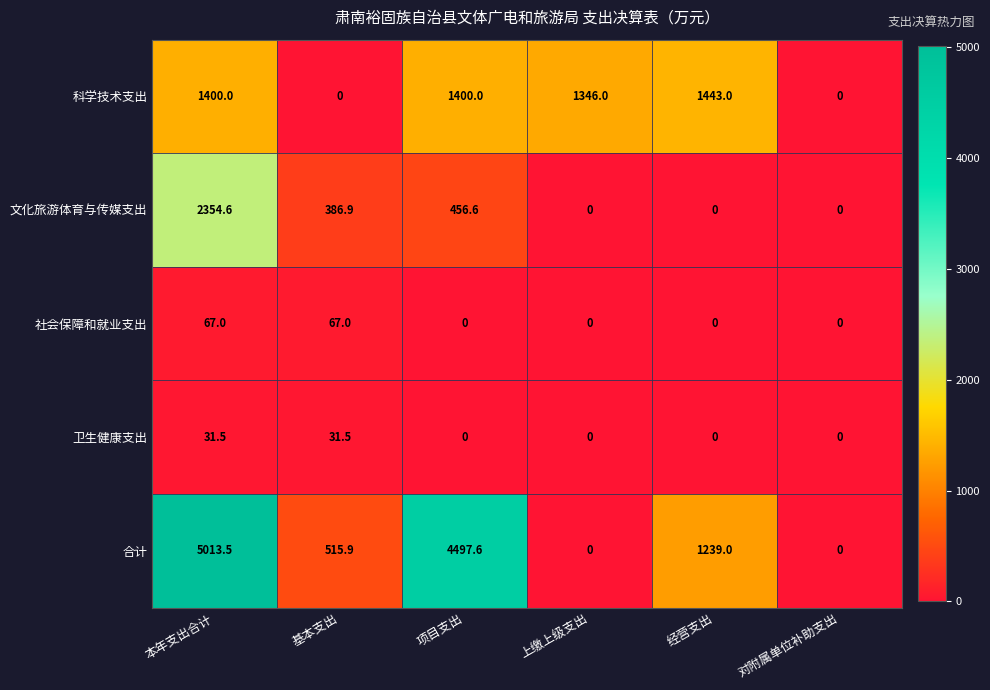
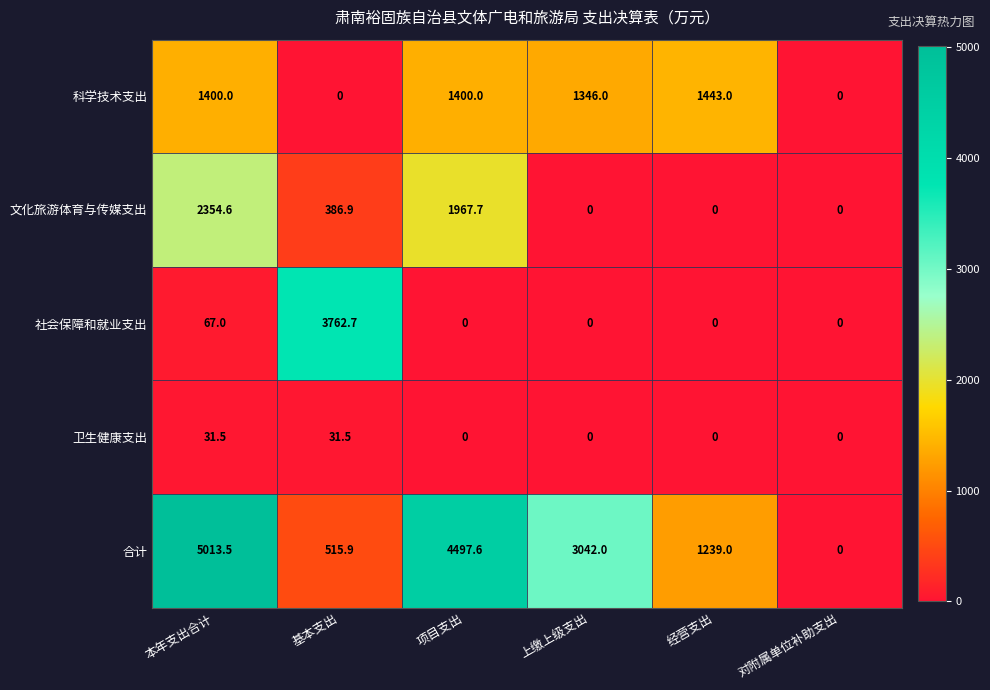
  {
    "科学技术支出": {
      "本年支出合计": 1400.0,
      "基本支出": 0,
      "项目支出": 1400.0,
      "上缴上级支出": 1346.0,
      "经营支出": 1443.0,
      "对附属单位补助支出": 0
    },
    "文化旅游体育与传媒支出": {
      "本年支出合计": 2354.6,
      "基本支出": 386.9,
-     "项目支出": 456.6,
+     "项目支出": 1967.7,
      "上缴上级支出": 0,
      "经营支出": 0,
      "对附属单位补助支出": 0
    },
    "社会保障和就业支出": {
      "本年支出合计": 67.0,
-     "基本支出": 67.0,
+     "基本支出": 3762.7,
      "项目支出": 0,
      "上缴上级支出": 0,
      "经营支出": 0,
      "对附属单位补助支出": 0
    },
    "卫生健康支出": {
      "本年支出合计": 31.5,
      "基本支出": 31.5,
      "项目支出": 0,
      "上缴上级支出": 0,
      "经营支出": 0,
      "对附属单位补助支出": 0
    },
    "合计": {
      "本年支出合计": 5013.5,
      "基本支出": 515.9,
      "项目支出": 4497.6,
-     "上缴上级支出": 0,
+     "上缴上级支出": 3042.0,
      "经营支出": 1239.0,
      "对附属单位补助支出": 0
    }
  }
